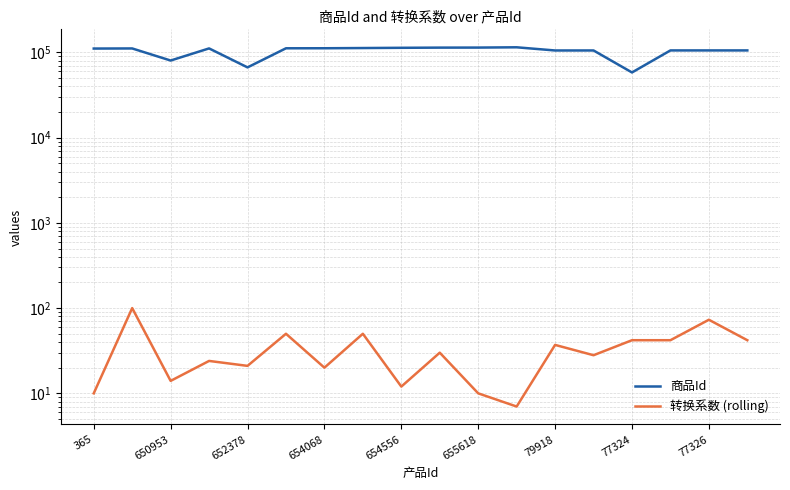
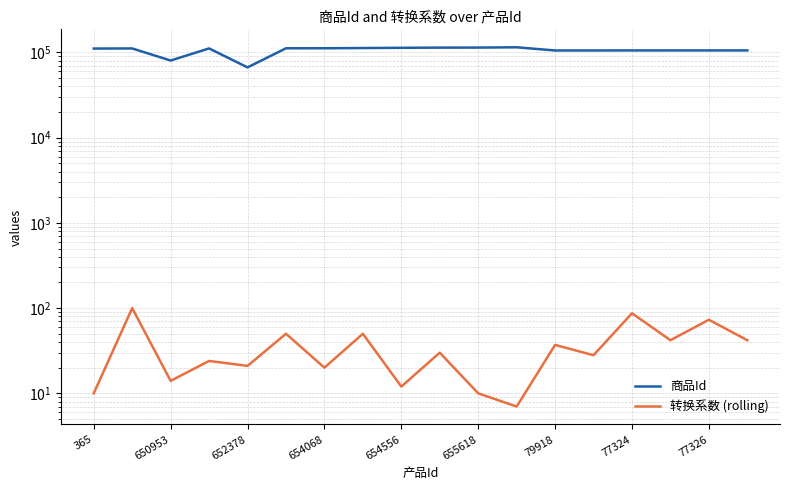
  {
    "商品Id": {
      "365": 110000,
      "650953": 80000,
      "652378": 70000,
      "654068": 110000,
      "654556": 110000,
      "655618": 110000,
      "79918": 110000,
-     "77324": 60000,
+     "77324": 110000,
      "77326": 110000
    },
    "转换系数 (rolling)": {
      "365": 10,
      "650953": 14,
      "652378": 21,
      "654068": 20,
      "654556": 12,
      "655618": 10,
      "79918": 37,
-     "77324": 40,
+     "77324": 90,
      "77326": 70
    }
  }
